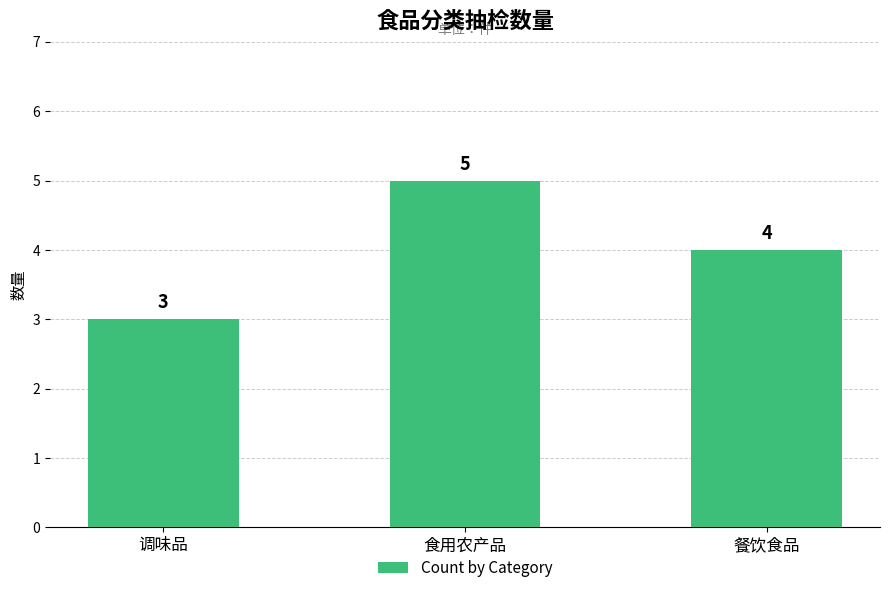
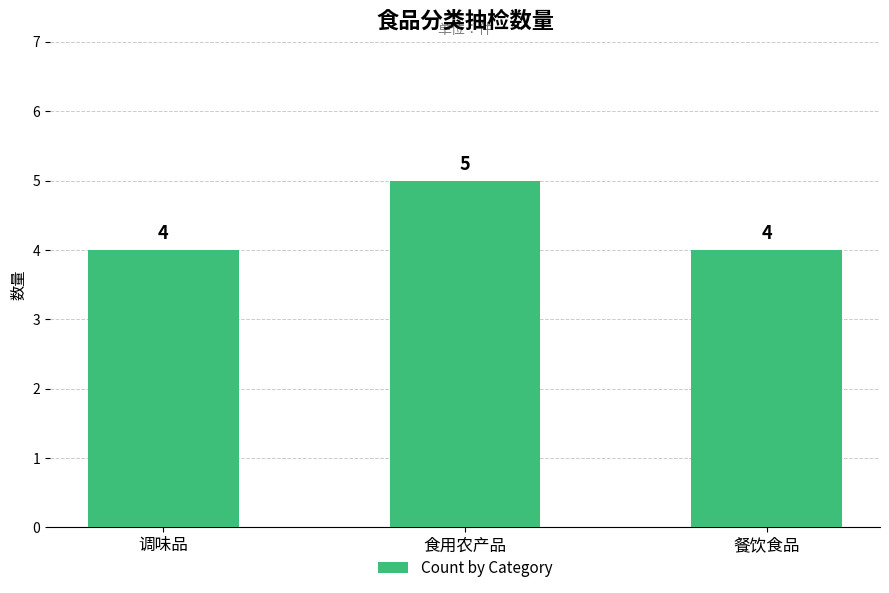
  {
-   "调味品": 3,
+   "调味品": 4,
    "食用农产品": 5,
    "餐饮食品": 4
  }
